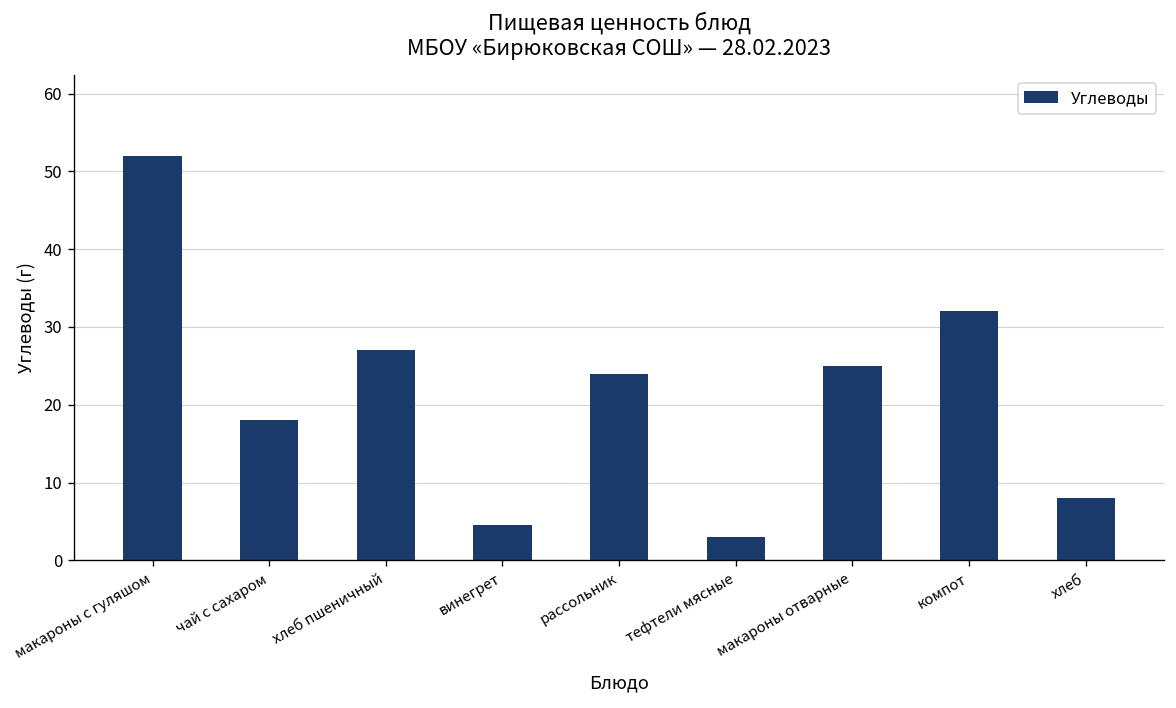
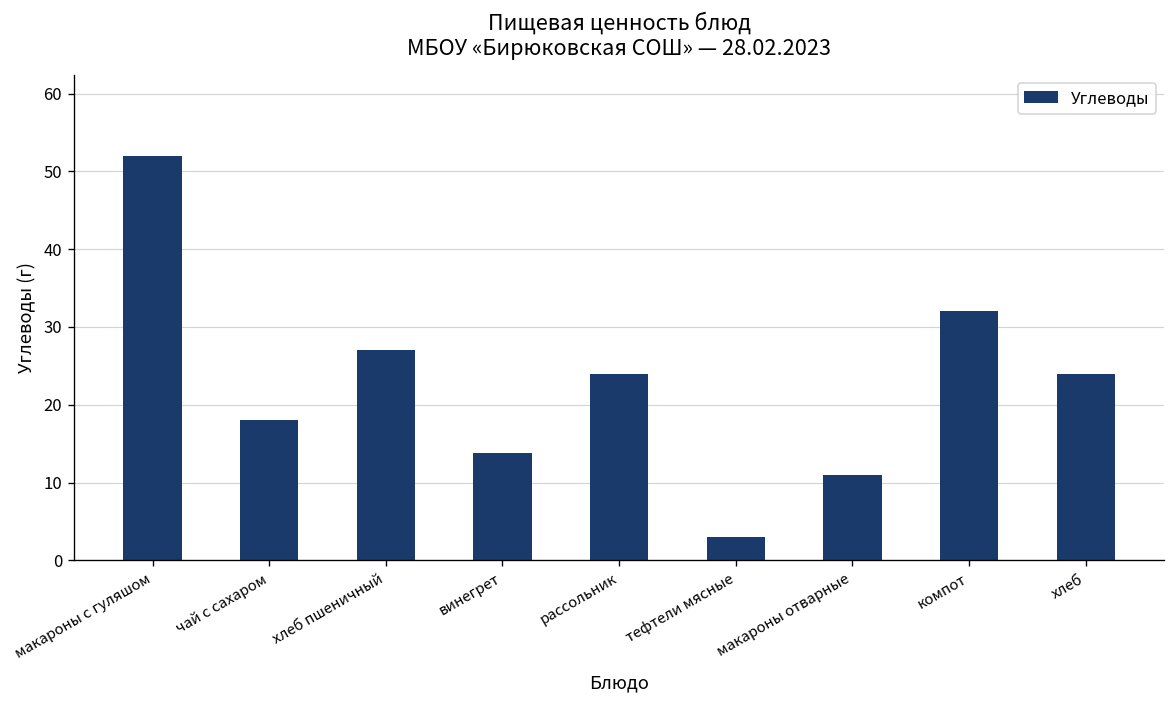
  {
    "макароны с гуляшом": 52,
    "чай с сахаром": 18,
    "хлеб пшеничный": 27,
-   "винегрет": 5,
+   "винегрет": 14,
    "рассольник": 24,
    "тефтели мясные": 3,
-   "макароны отварные": 25,
+   "макароны отварные": 11,
    "компот": 32,
-   "хлеб": 8
+   "хлеб": 24
  }
